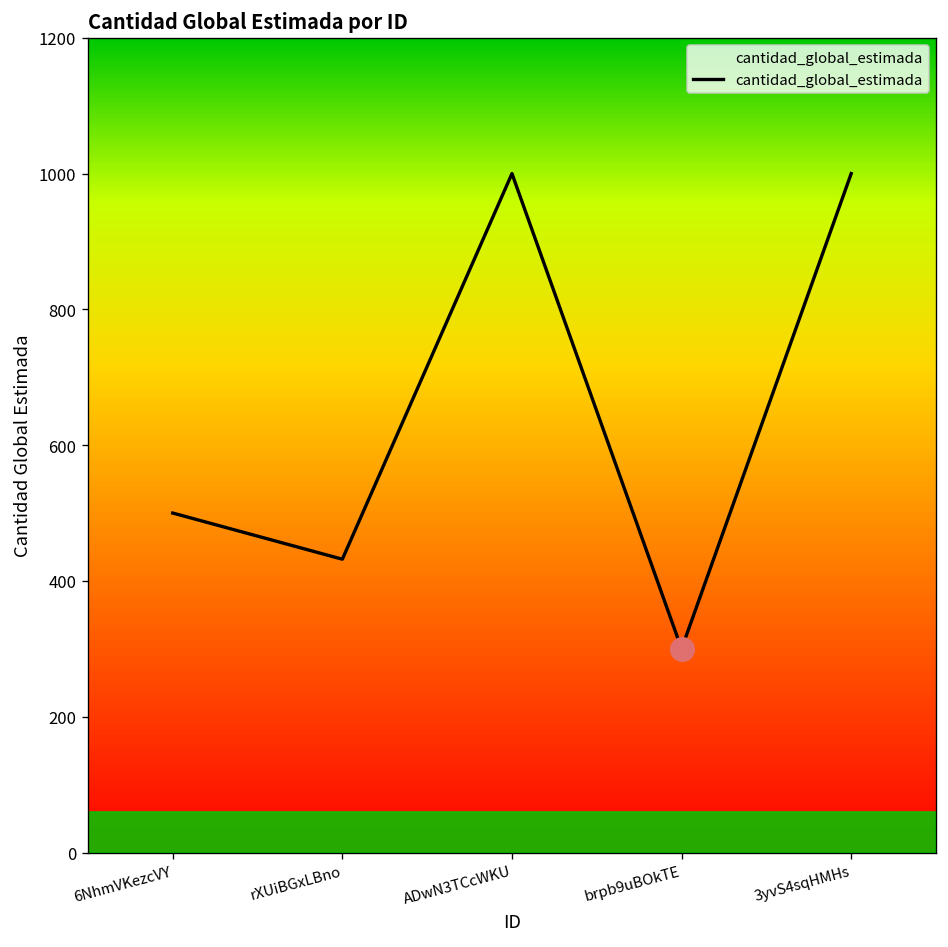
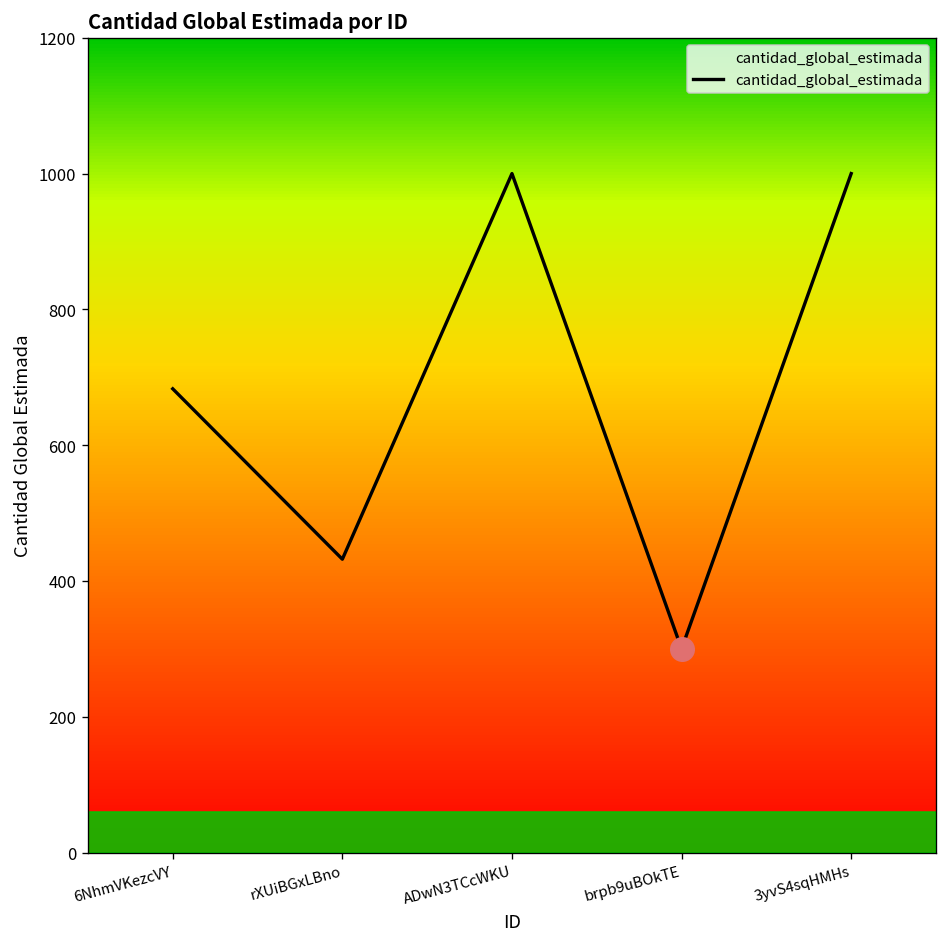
  {
    "cantidad_global_estimada": {
-     "6NhmVKezcVY": 500,
+     "6NhmVKezcVY": 680,
      "rXUiBGxLBno": 430,
      "ADwN3TCcWKU": 1000,
      "3yvS4sqHMHs": 1000
    }
  }
